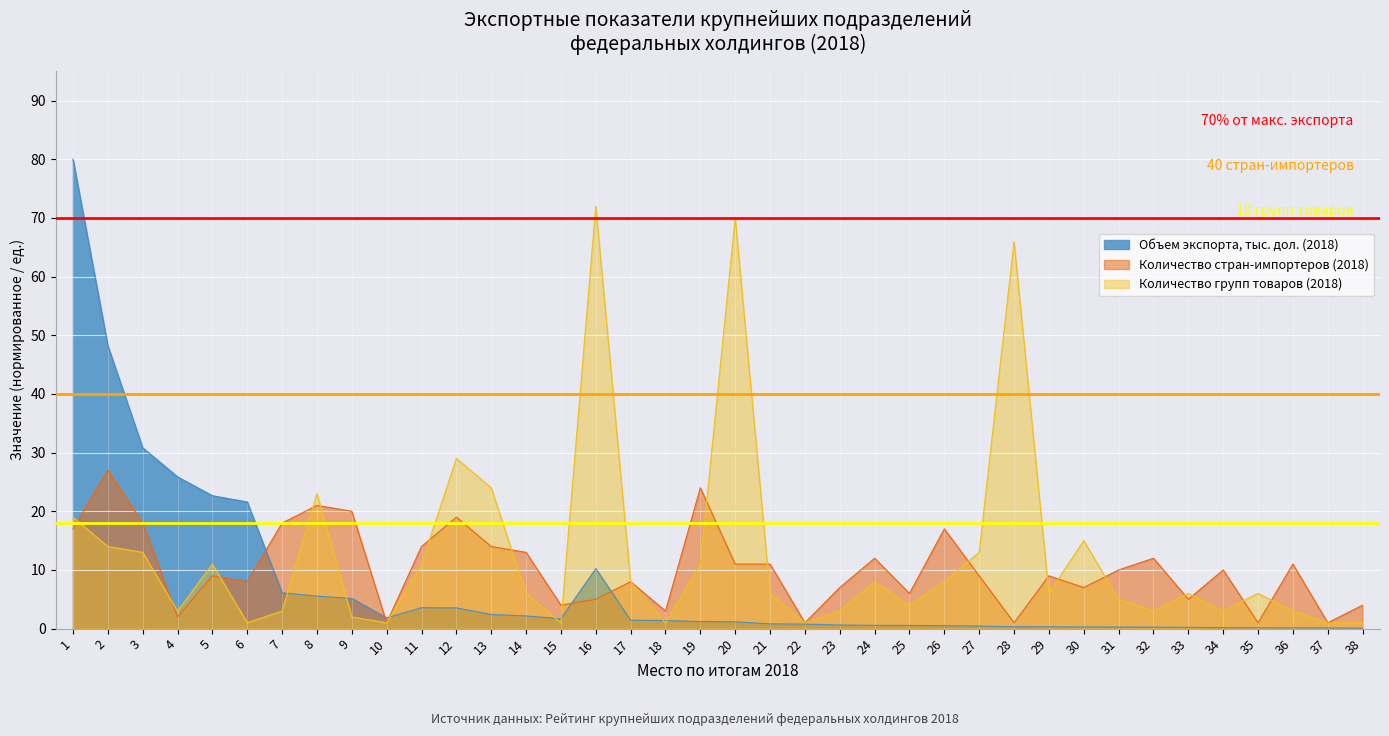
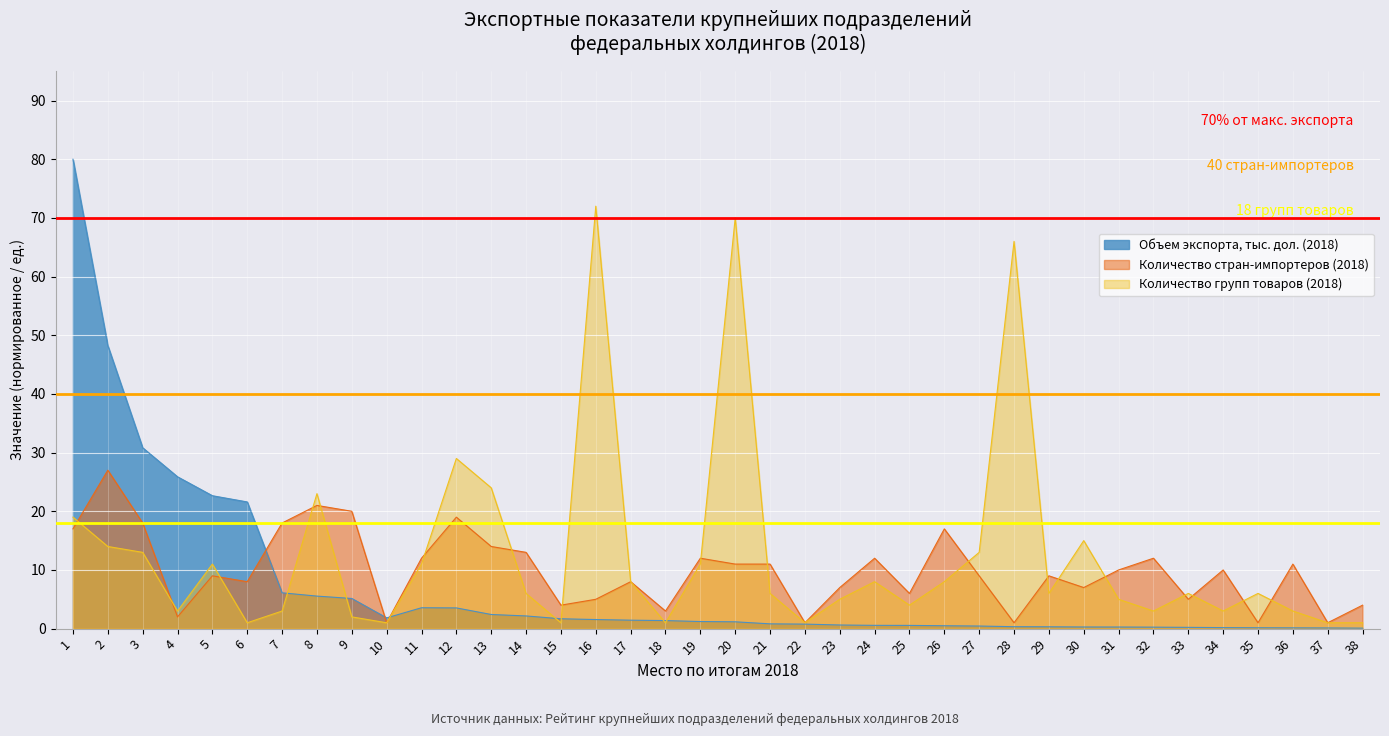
  {
    "Объем экспорта, тыс. дол. (2018)": {
      "1": 80,
      "2": 48,
      "3": 31,
      "4": 26,
      "5": 23,
      "6": 22,
      "7": 6,
      "8": 6,
      "9": 5,
      "10": 2,
      "11": 4,
      "12": 4,
      "13": 2,
      "14": 2,
      "15": 2,
-     "16": 10,
+     "16": 2,
      "17": 1,
      "19": 1,
      "20": 1,
      "21": 1,
      "23": 1,
      "24": 1,
      "25": 1,
      "26": 0,
      "27": 0,
      "28": 0,
      "29": 0,
      "30": 0,
      "31": 0,
      "32": 0,
      "33": 0,
      "34": 0,
      "35": 0,
      "36": 0,
      "37": 0,
      "38": 0
    },
    "Количество стран-импортеров (2018)": {
      "1": 17,
      "2": 27,
      "3": 18,
      "4": 2,
      "5": 9,
      "6": 8,
      "7": 18,
      "8": 21,
      "9": 20,
-     "11": 14,
+     "11": 12,
      "12": 19,
      "13": 14,
      "14": 13,
      "15": 4,
      "16": 5,
      "18": 3,
-     "19": 24,
+     "19": 12,
      "20": 11,
      "21": 11,
      "23": 7,
      "24": 12,
      "25": 6,
      "26": 17,
      "27": 9,
      "28": 1,
      "29": 9,
      "30": 7,
      "31": 10,
      "32": 12,
      "33": 5,
      "34": 10,
      "35": 1,
      "36": 11,
      "38": 4
    },
    "Количество групп товаров (2018)": {
      "1": 19,
      "2": 14,
      "3": 13,
      "4": 3,
      "5": 11,
      "6": 1,
      "7": 3,
      "8": 23,
      "9": 2,
      "11": 11,
      "12": 29,
      "13": 24,
      "14": 6,
      "15": 1,
      "16": 72,
      "19": 11,
      "20": 70,
      "21": 6,
-     "23": 3,
+     "23": 5,
      "24": 8,
      "25": 4,
      "26": 8,
      "27": 13,
      "28": 66,
      "29": 6,
      "30": 15,
      "31": 5,
      "32": 3,
      "33": 6,
      "34": 3,
      "35": 6,
      "36": 3,
      "38": 1
    }
  }
